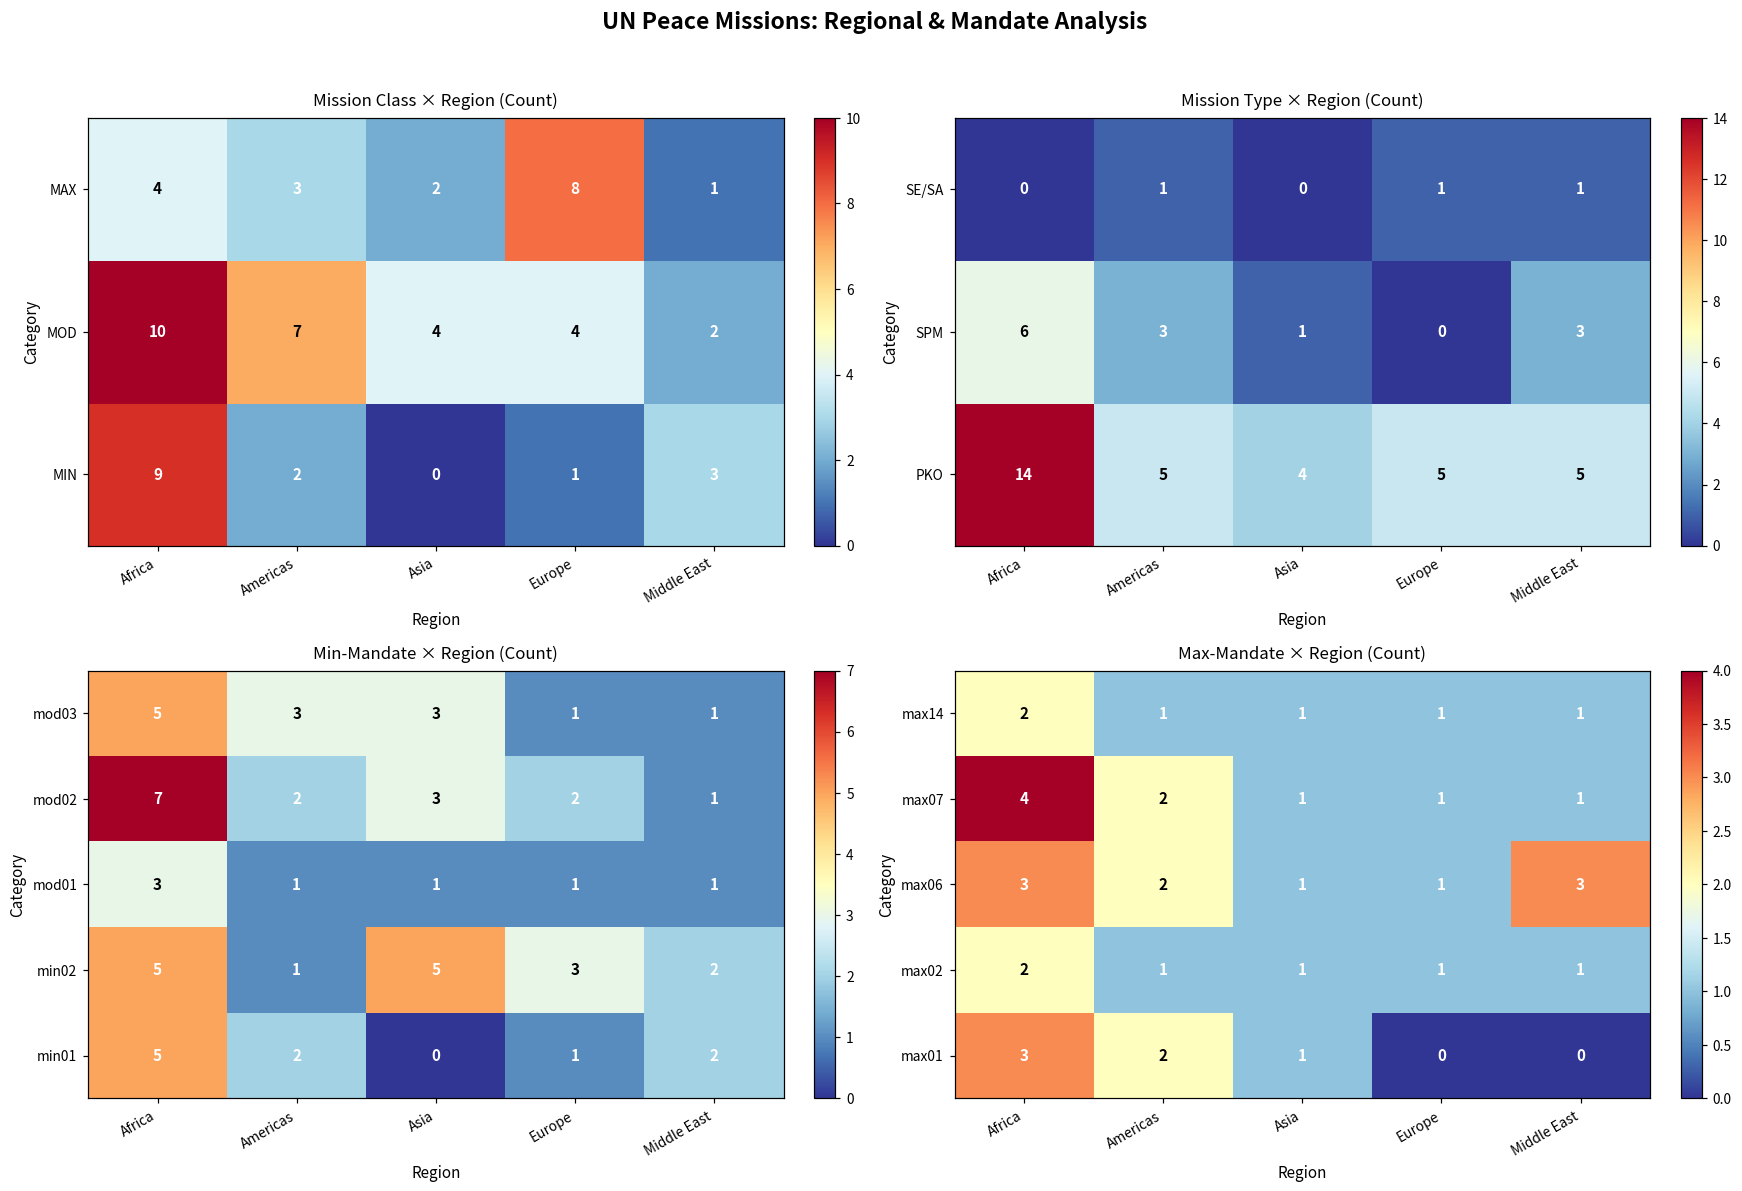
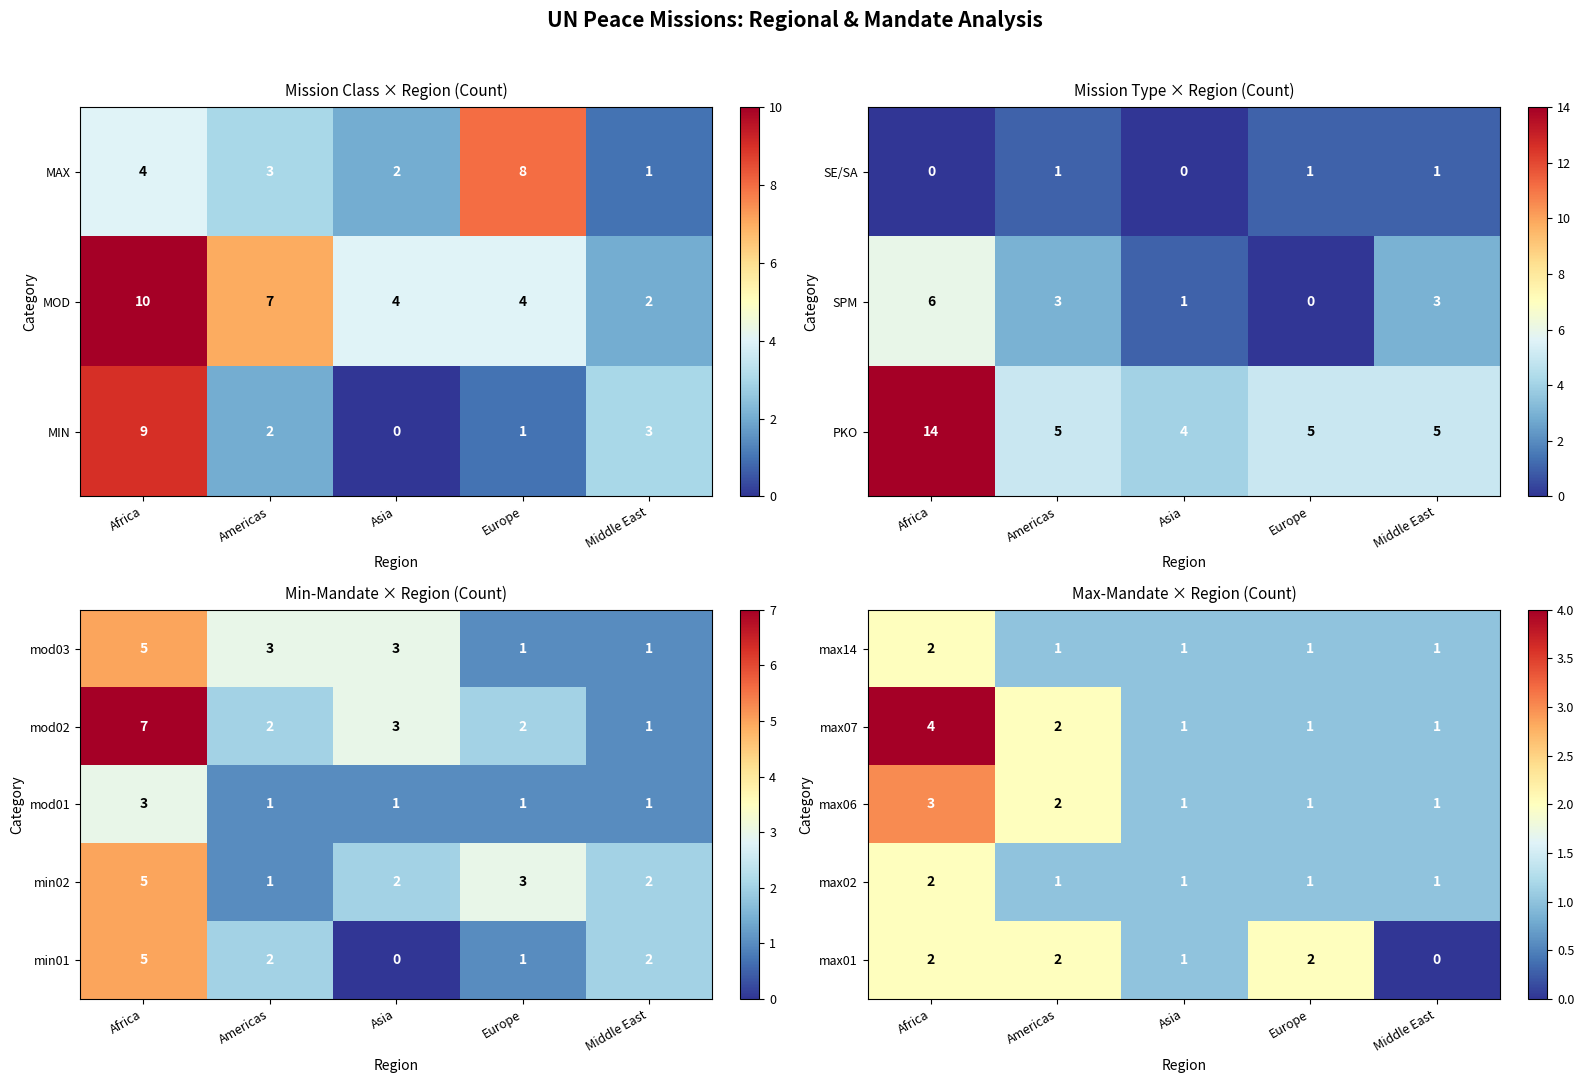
  {
    "Mission Class × Region (Count)": {
      "MAX": {
        "Africa": 4,
        "Americas": 3,
        "Asia": 2,
        "Europe": 8,
        "Middle East": 1
      },
      "MOD": {
        "Africa": 10,
        "Americas": 7,
        "Asia": 4,
        "Europe": 4,
        "Middle East": 2
      },
      "MIN": {
        "Africa": 9,
        "Americas": 2,
        "Asia": 0,
        "Europe": 1,
        "Middle East": 3
      }
    },
    "Mission Type × Region (Count)": {
      "SE/SA": {
        "Africa": 0,
        "Americas": 1,
        "Asia": 0,
        "Europe": 1,
        "Middle East": 1
      },
      "SPM": {
        "Africa": 6,
        "Americas": 3,
        "Asia": 1,
        "Europe": 0,
        "Middle East": 3
      },
      "PKO": {
        "Africa": 14,
        "Americas": 5,
        "Asia": 4,
        "Europe": 5,
        "Middle East": 5
      }
    },
    "Min-Mandate × Region (Count)": {
      "mod03": {
        "Africa": 5,
        "Americas": 3,
        "Asia": 3,
        "Europe": 1,
        "Middle East": 1
      },
      "mod02": {
        "Africa": 7,
        "Americas": 2,
        "Asia": 3,
        "Europe": 2,
        "Middle East": 1
      },
      "mod01": {
        "Africa": 3,
        "Americas": 1,
        "Asia": 1,
        "Europe": 1,
        "Middle East": 1
      },
      "min02": {
        "Africa": 5,
        "Americas": 1,
-       "Asia": 5,
+       "Asia": 2,
        "Europe": 3,
        "Middle East": 2
      },
      "min01": {
        "Africa": 5,
        "Americas": 2,
        "Asia": 0,
        "Europe": 1,
        "Middle East": 2
      }
    },
    "Max-Mandate × Region (Count)": {
      "max14": {
        "Africa": 2,
        "Americas": 1,
        "Asia": 1,
        "Europe": 1,
        "Middle East": 1
      },
      "max07": {
        "Africa": 4,
        "Americas": 2,
        "Asia": 1,
        "Europe": 1,
        "Middle East": 1
      },
      "max06": {
        "Africa": 3,
        "Americas": 2,
        "Asia": 1,
        "Europe": 1,
-       "Middle East": 3
+       "Middle East": 1
      },
      "max02": {
        "Africa": 2,
        "Americas": 1,
        "Asia": 1,
        "Europe": 1,
        "Middle East": 1
      },
      "max01": {
-       "Africa": 3,
+       "Africa": 2,
        "Americas": 2,
        "Asia": 1,
-       "Europe": 0,
+       "Europe": 2,
        "Middle East": 0
      }
    }
  }
